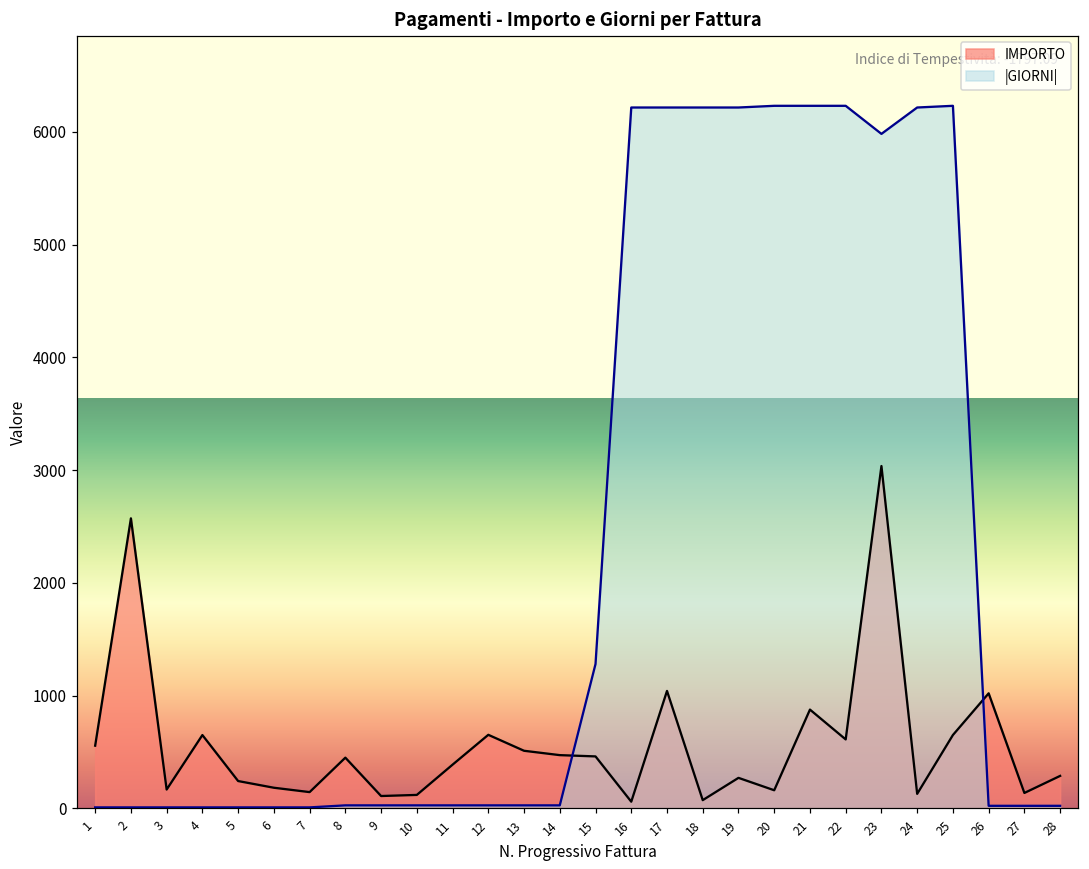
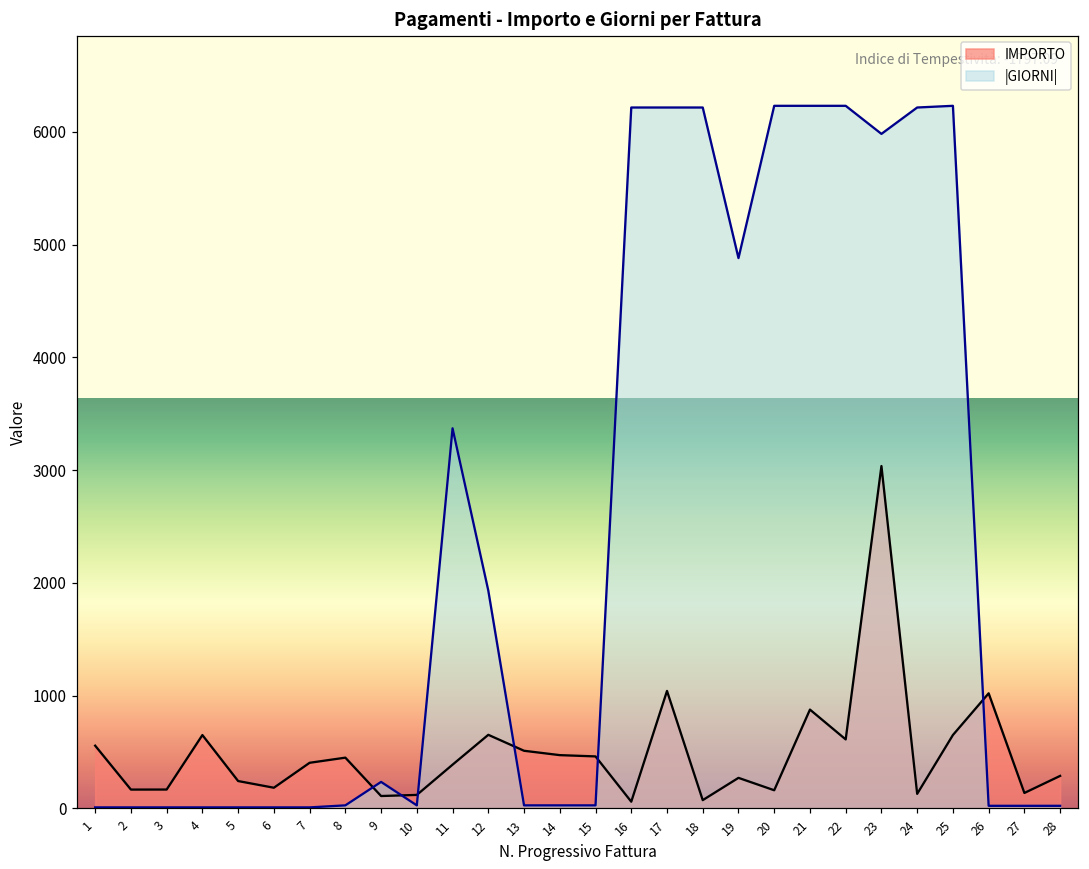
  {
    "IMPORTO": {
      "1": 560,
-     "2": 2570,
+     "2": 170,
      "3": 170,
      "4": 650,
      "5": 240,
      "6": 180,
-     "7": 140,
+     "7": 400,
      "8": 450,
      "9": 110,
      "10": 120,
      "11": 390,
      "12": 650,
      "13": 510,
      "14": 470,
      "15": 460,
      "16": 60,
      "17": 1040,
      "18": 70,
      "19": 270,
      "20": 160,
      "21": 880,
      "22": 610,
      "23": 3040,
      "24": 130,
      "25": 650,
      "26": 1020,
      "27": 140,
      "28": 290
    },
    "|GIORNI|": {
      "1": 10,
      "2": 10,
      "3": 10,
      "4": 10,
      "5": 10,
      "6": 10,
      "7": 10,
      "8": 30,
-     "9": 30,
+     "9": 230,
      "10": 30,
-     "11": 30,
-     "12": 30,
+     "11": 3370,
+     "12": 1930,
      "13": 30,
      "14": 30,
-     "15": 1280,
+     "15": 30,
      "16": 6220,
      "17": 6220,
      "18": 6220,
-     "19": 6220,
+     "19": 4880,
      "20": 6230,
      "21": 6230,
      "22": 6230,
      "23": 5980,
      "24": 6220,
      "25": 6230,
      "26": 20,
      "27": 20,
      "28": 20
    }
  }
